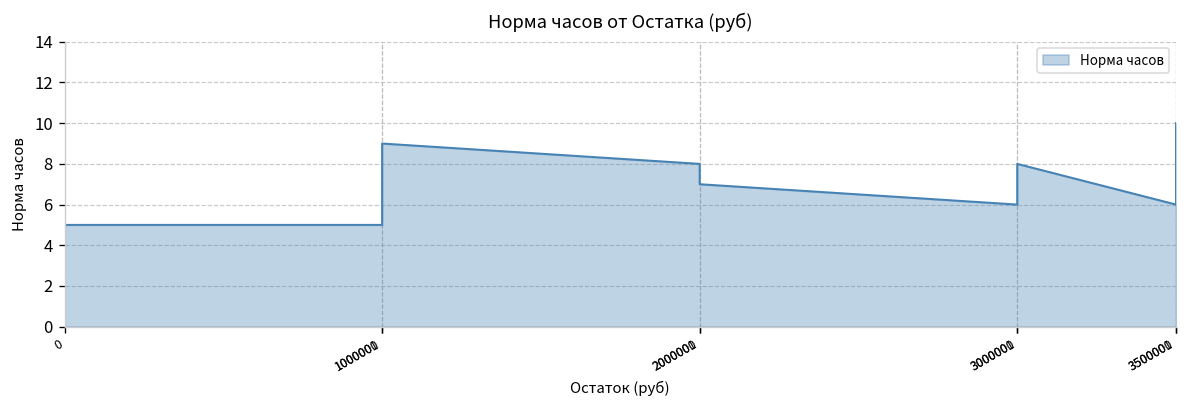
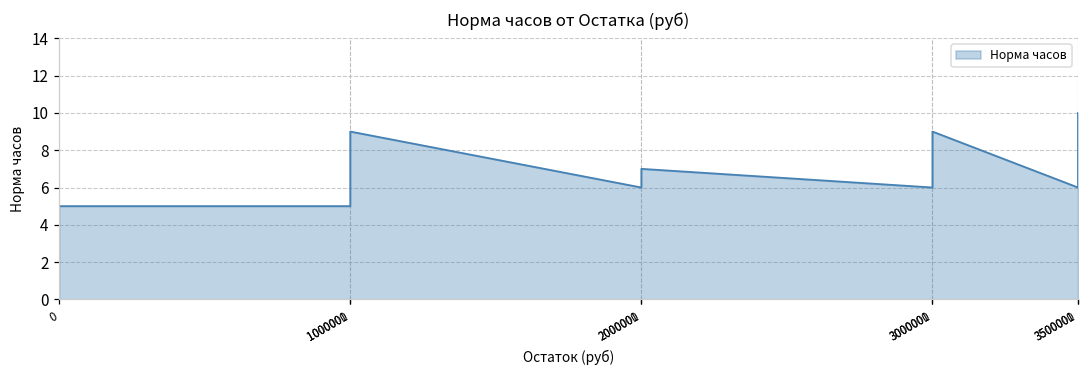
  {
    "0": 5,
    "1000000": 5,
    "1000001": 9,
-   "2000000": 8,
+   "2000000": 6,
    "2000001": 7,
-   "3000001": 8,
+   "3000001": 9,
    "3000000": 6,
    "3500000": 6,
    "3500001": 10
  }
